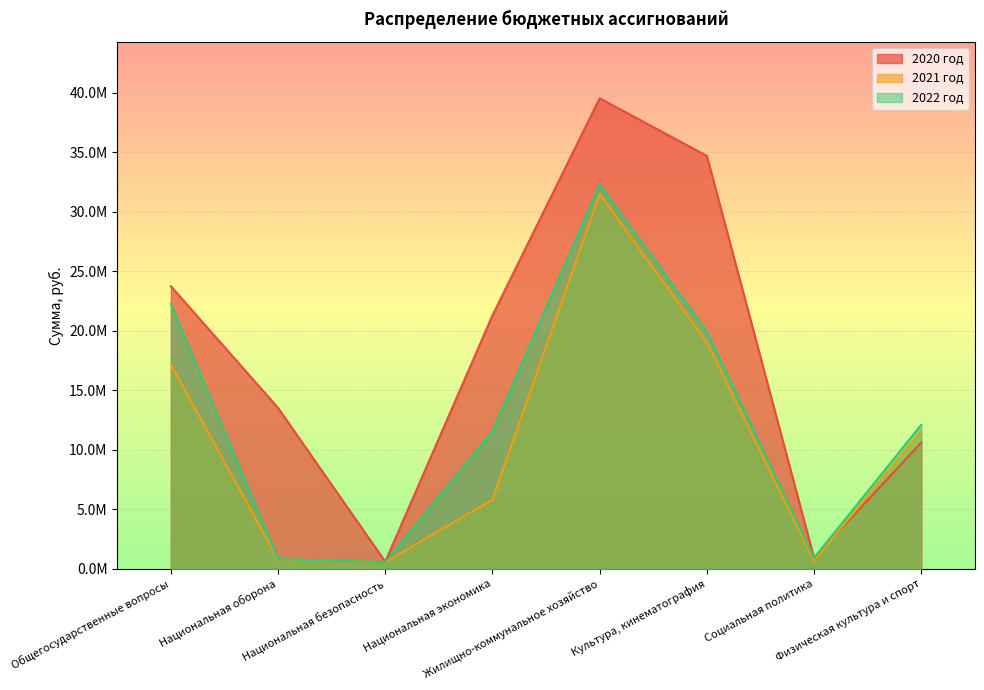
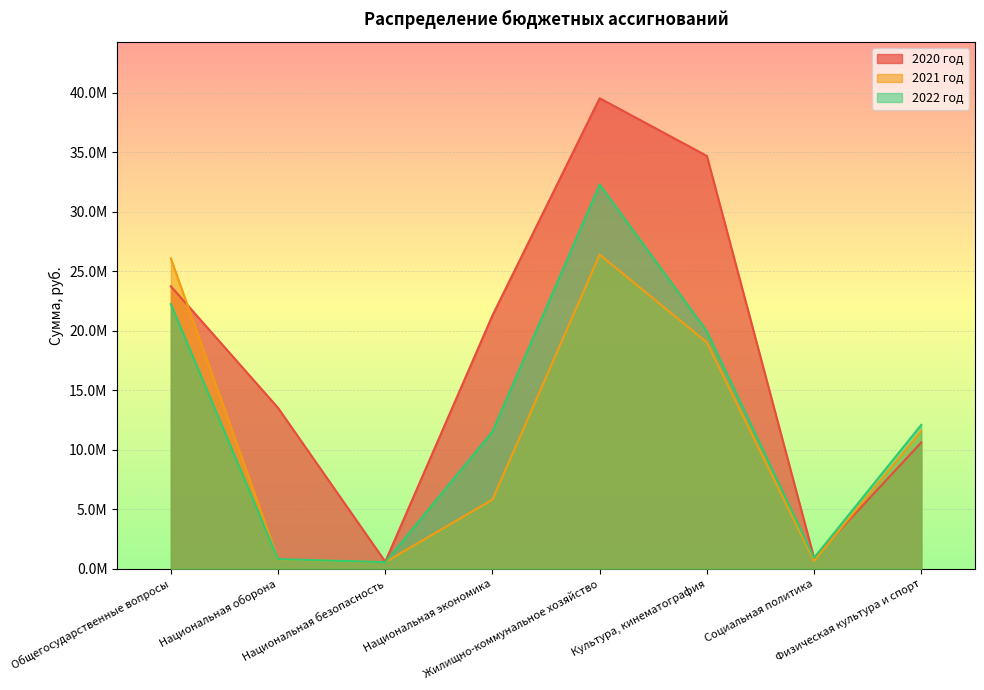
  {
    "2020 год": {
      "Общегосударственные вопросы": 23700000,
      "Национальная оборона": 13500000,
      "Национальная экономика": 21300000,
      "Жилищно-коммунальное хозяйство": 39600000,
      "Культура, кинематография": 34700000,
      "Физическая культура и спорт": 10600000
    },
    "2021 год": {
-     "Общегосударственные вопросы": 17200000,
+     "Общегосударственные вопросы": 26100000,
      "Национальная экономика": 5800000,
-     "Жилищно-коммунальное хозяйство": 31500000,
+     "Жилищно-коммунальное хозяйство": 26400000,
      "Культура, кинематография": 19000000,
      "Социальная политика": 700000,
      "Физическая культура и спорт": 11600000
    },
    "2022 год": {
      "Общегосударственные вопросы": 22300000,
      "Национальная экономика": 11500000,
      "Жилищно-коммунальное хозяйство": 32300000,
      "Культура, кинематография": 20000000,
      "Физическая культура и спорт": 12100000
    }
  }
